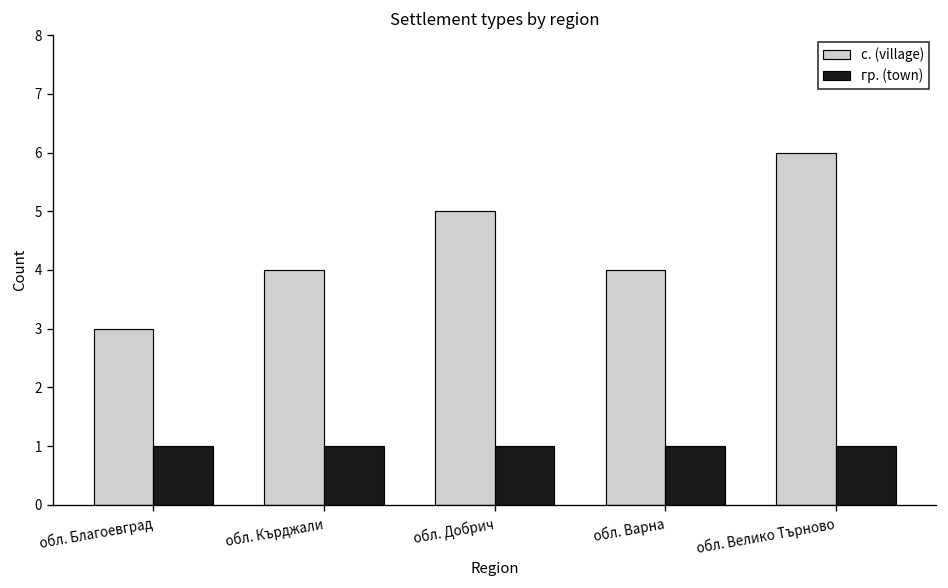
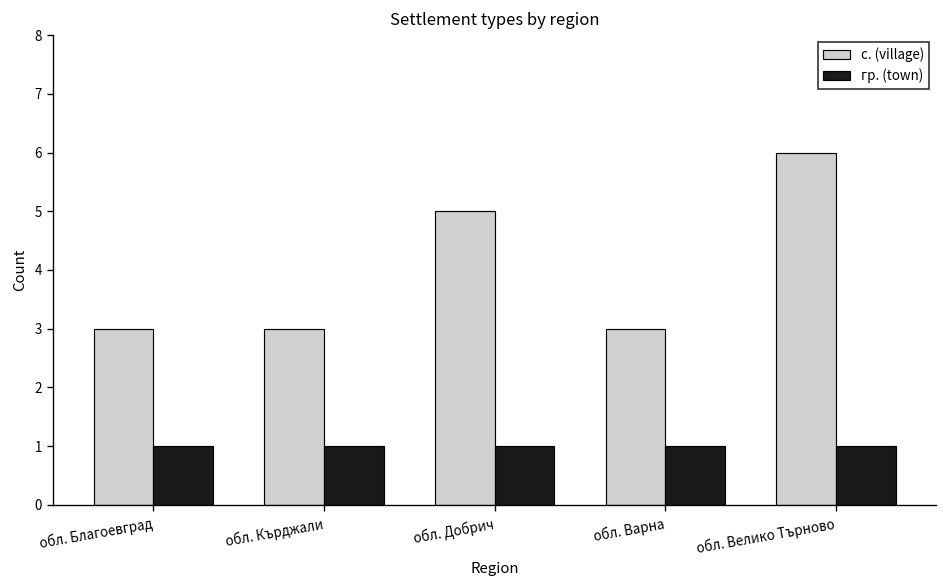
  {
    "с. (village)": {
      "обл. Благоевград": 3,
-     "обл. Кърджали": 4,
+     "обл. Кърджали": 3,
      "обл. Добрич": 5,
-     "обл. Варна": 4,
+     "обл. Варна": 3,
      "обл. Велико Търново": 6
    },
    "гр. (town)": {
      "обл. Благоевград": 1,
      "обл. Кърджали": 1,
      "обл. Добрич": 1,
      "обл. Варна": 1,
      "обл. Велико Търново": 1
    }
  }
